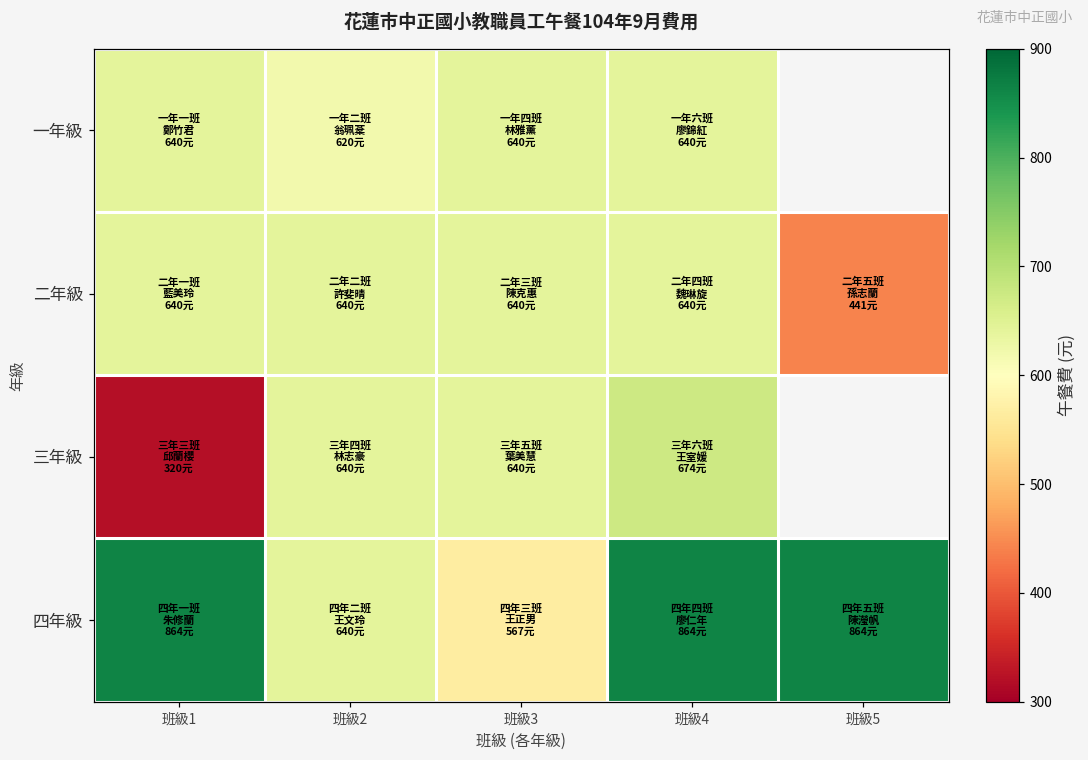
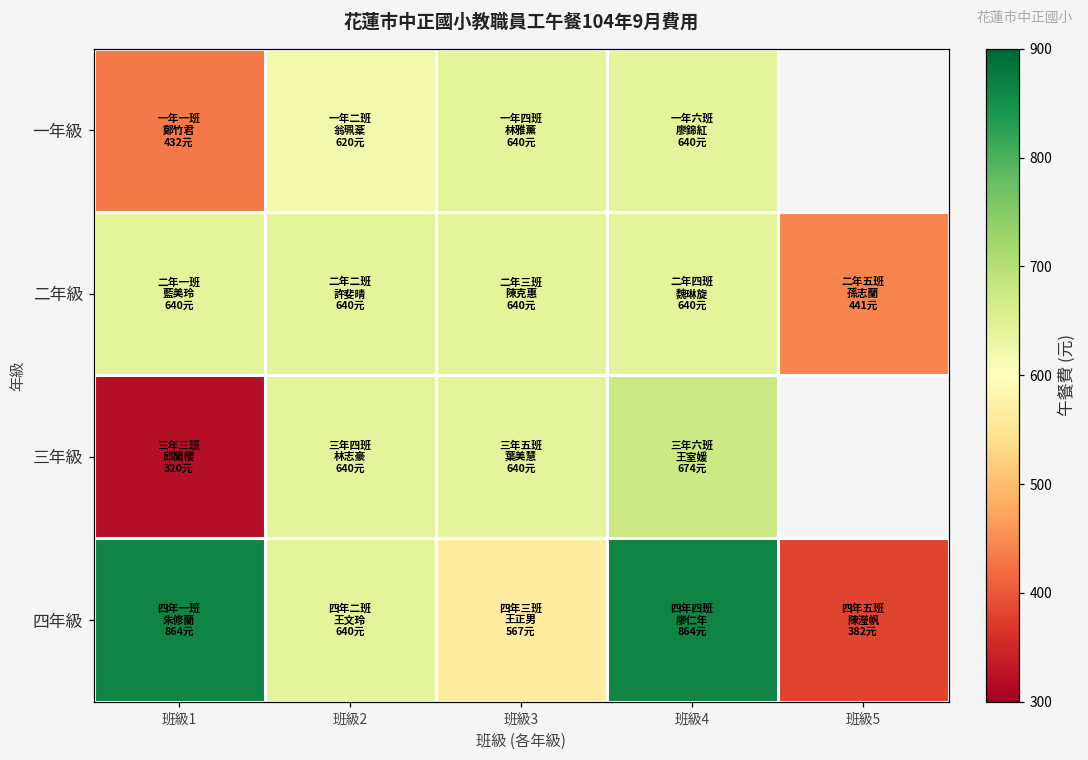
  {
    "一年級": {
-     "班級1": "640元",
+     "班級1": "432元",
      "班級2": "620元",
      "班級3": "640元",
      "班級4": "640元"
    },
    "二年級": {
      "班級1": "640元",
      "班級2": "640元",
      "班級3": "640元",
      "班級4": "640元",
      "班級5": "441元"
    },
    "三年級": {
      "班級1": "320元",
      "班級2": "640元",
      "班級3": "640元",
      "班級4": "674元"
    },
    "四年級": {
      "班級1": "864元",
      "班級2": "640元",
      "班級3": "567元",
      "班級4": "864元",
-     "班級5": "864元"
+     "班級5": "382元"
    }
  }
